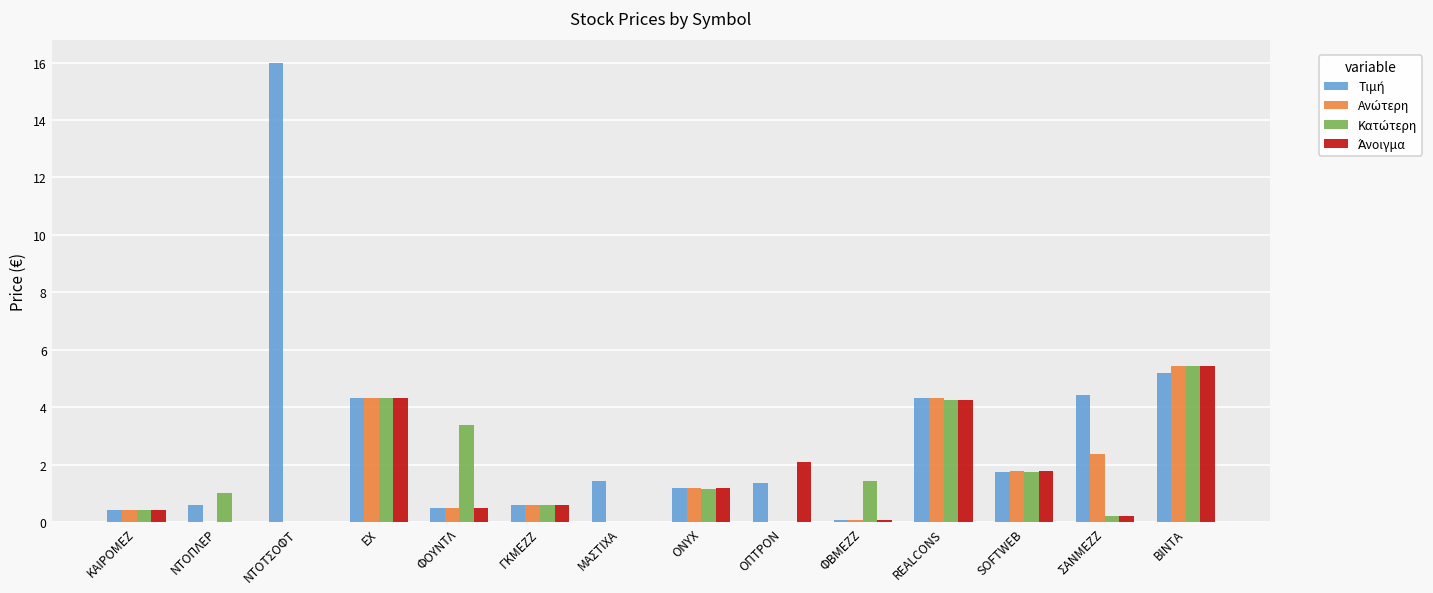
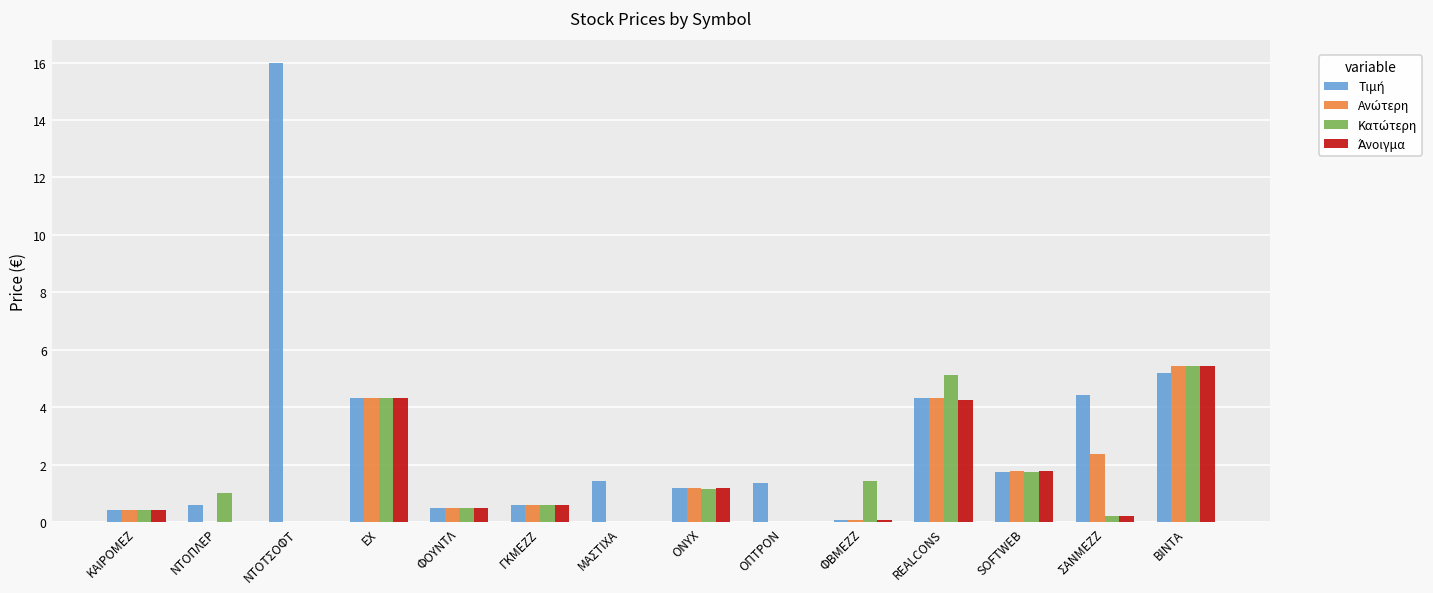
  {
    "Τιμή": {
      "ΚΑΙΡΟΜΕΖ": 0.4,
      "ΝΤΟΠΛΕΡ": 0.6,
      "ΝΤΟΤΣΟΦΤ": 16.0,
      "ΕΧ": 4.3,
      "ΦΟΥΝΤΛ": 0.5,
      "ΓΚΜΕΖΖ": 0.6,
      "ΜΑΣΤΙΧΑ": 1.4,
      "ONYX": 1.2,
      "ΟΠΤΡΟΝ": 1.4,
      "REALCONS": 4.3,
      "SOFTWEB": 1.8,
      "ΣΑΝΜΕΖΖ": 4.4,
      "ΒΙΝΤΑ": 5.2
    },
    "Ανώτερη": {
      "ΚΑΙΡΟΜΕΖ": 0.4,
      "ΝΤΟΠΛΕΡ": 0.0,
      "ΝΤΟΤΣΟΦΤ": 0.0,
      "ΕΧ": 4.3,
      "ΦΟΥΝΤΛ": 0.5,
      "ΓΚΜΕΖΖ": 0.6,
      "ΜΑΣΤΙΧΑ": 0.0,
      "ONYX": 1.2,
      "ΟΠΤΡΟΝ": 0.0,
      "REALCONS": 4.3,
      "SOFTWEB": 1.8,
      "ΣΑΝΜΕΖΖ": 2.4,
      "ΒΙΝΤΑ": 5.5
    },
    "Κατώτερη": {
      "ΚΑΙΡΟΜΕΖ": 0.4,
      "ΝΤΟΠΛΕΡ": 1.0,
      "ΝΤΟΤΣΟΦΤ": 0.0,
      "ΕΧ": 4.3,
-     "ΦΟΥΝΤΛ": 3.4,
+     "ΦΟΥΝΤΛ": 0.5,
      "ΓΚΜΕΖΖ": 0.6,
      "ΜΑΣΤΙΧΑ": 0.0,
      "ONYX": 1.2,
      "ΟΠΤΡΟΝ": 0.0,
      "ΦΒΜΕΖΖ": 1.4,
-     "REALCONS": 4.3,
+     "REALCONS": 5.1,
      "SOFTWEB": 1.7,
      "ΣΑΝΜΕΖΖ": 0.2,
      "ΒΙΝΤΑ": 5.5
    },
    "Άνοιγμα": {
      "ΚΑΙΡΟΜΕΖ": 0.4,
      "ΝΤΟΠΛΕΡ": 0.0,
      "ΝΤΟΤΣΟΦΤ": 0.0,
      "ΕΧ": 4.3,
      "ΦΟΥΝΤΛ": 0.5,
      "ΓΚΜΕΖΖ": 0.6,
      "ΜΑΣΤΙΧΑ": 0.0,
      "ONYX": 1.2,
-     "ΟΠΤΡΟΝ": 2.1,
+     "ΟΠΤΡΟΝ": 0.0,
      "REALCONS": 4.3,
      "SOFTWEB": 1.8,
      "ΣΑΝΜΕΖΖ": 0.2,
      "ΒΙΝΤΑ": 5.5
    }
  }
